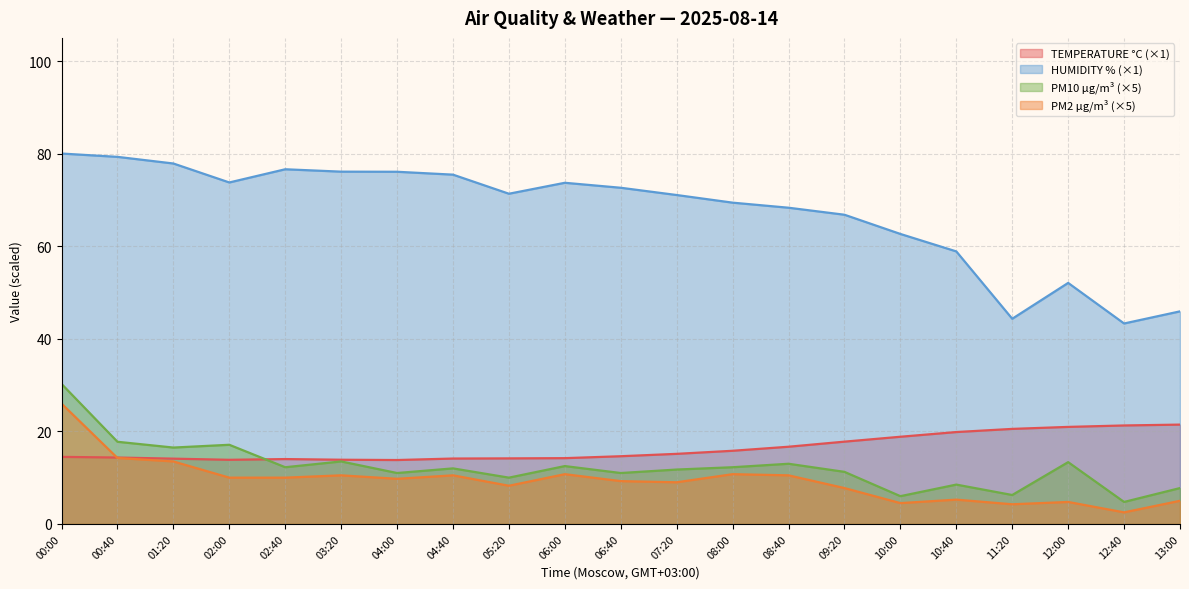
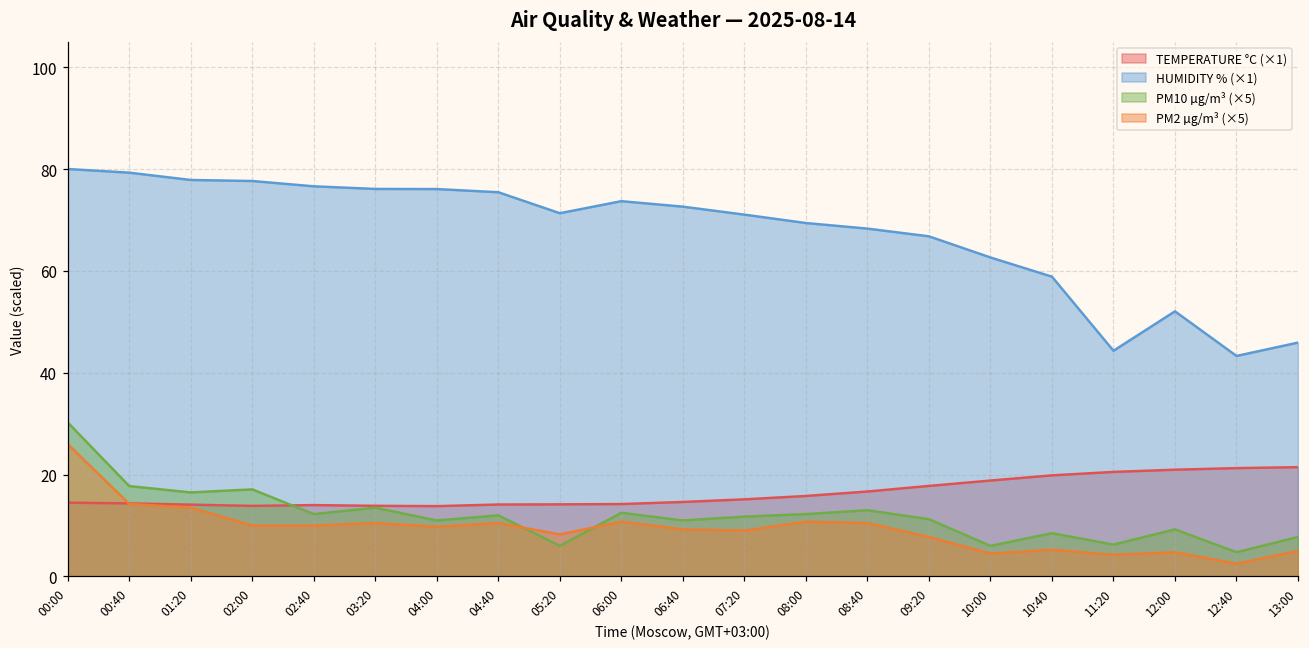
  {
    "HUMIDITY % (×1)": {
      "00:00": 80,
      "00:40": 79,
      "01:20": 78,
-     "02:00": 74,
+     "02:00": 78,
      "02:40": 77,
      "03:20": 76,
      "04:00": 76,
      "04:40": 75,
      "05:20": 71,
      "06:00": 74,
      "06:40": 73,
      "07:20": 71,
      "08:00": 69,
      "08:40": 68,
      "09:20": 67,
      "10:00": 63,
      "10:40": 59,
      "11:20": 44,
      "12:00": 52,
      "12:40": 43,
      "13:00": 46
    },
    "PM10 µg/m³ (×5)": {
      "00:00": 30,
      "00:40": 18,
      "01:20": 17,
      "02:00": 17,
      "02:40": 12,
      "04:00": 11,
      "04:40": 12,
-     "05:20": 10,
+     "05:20": 6,
      "06:00": 13,
      "06:40": 11,
      "07:20": 12,
      "08:00": 12,
      "08:40": 13,
      "09:20": 11,
      "10:00": 6,
      "10:40": 9,
      "11:20": 6,
-     "12:00": 13,
+     "12:00": 9,
      "12:40": 5,
      "13:00": 8
    }
  }
